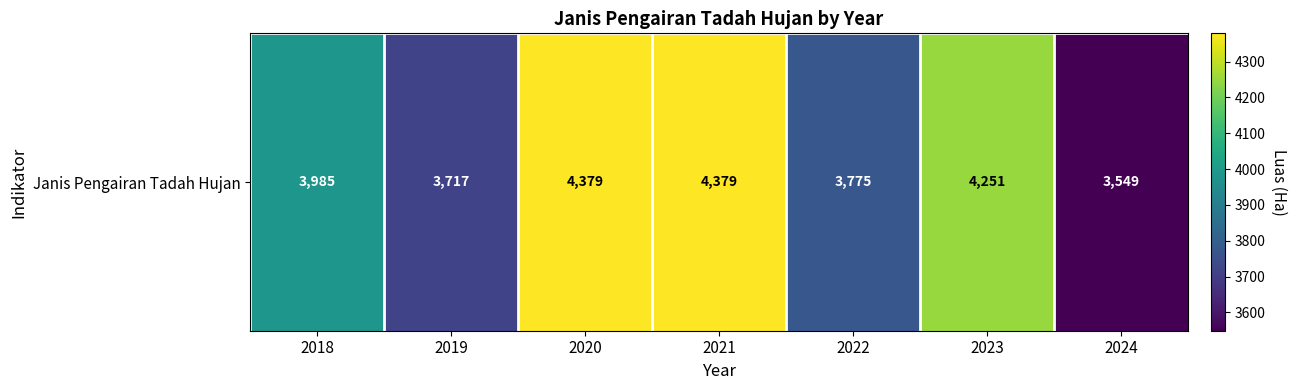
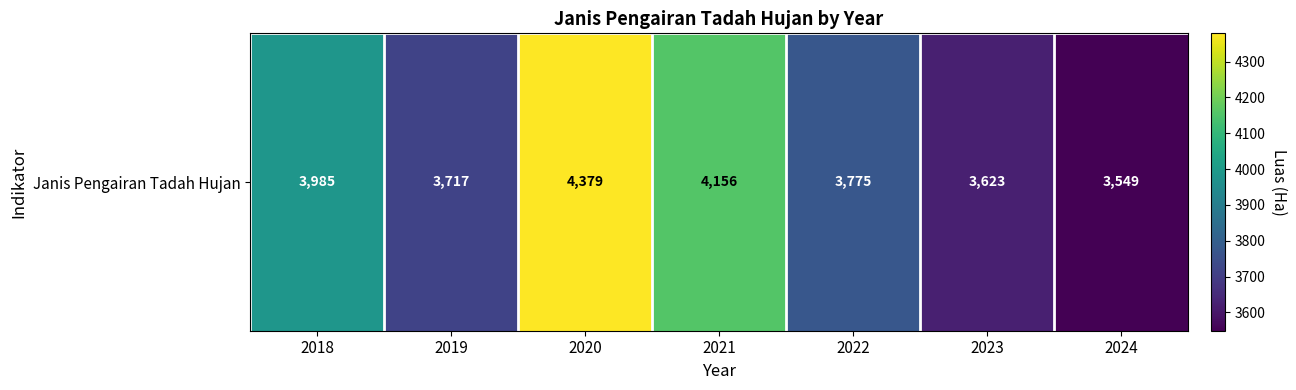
  {
    "Janis Pengairan Tadah Hujan": {
      "2018": "3,985",
      "2019": "3,717",
      "2020": "4,379",
-     "2021": "4,379",
+     "2021": "4,156",
      "2022": "3,775",
-     "2023": "4,251",
+     "2023": "3,623",
      "2024": "3,549"
    }
  }
